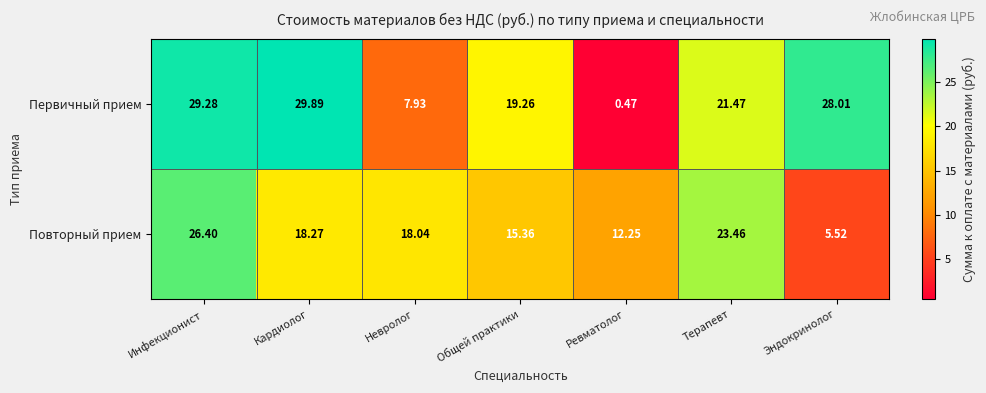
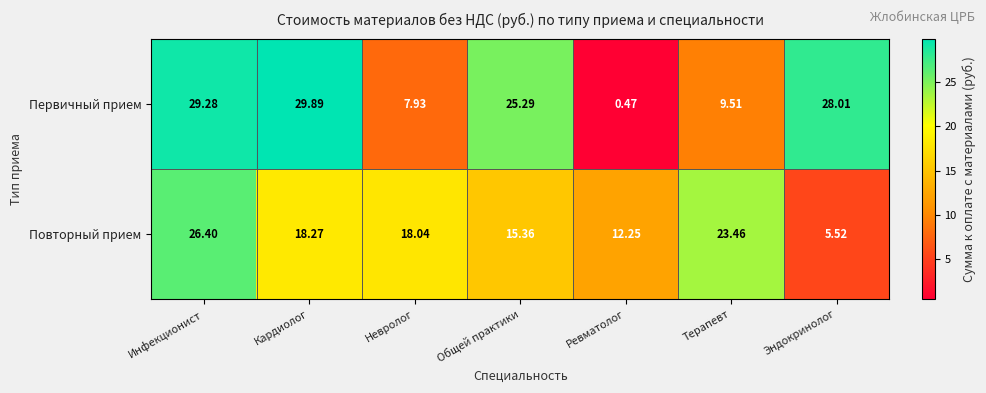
  {
    "Первичный прием": {
      "Инфекционист": 29.28,
      "Кардиолог": 29.89,
      "Невролог": 7.93,
-     "Общей практики": 19.26,
+     "Общей практики": 25.29,
      "Ревматолог": 0.47,
-     "Терапевт": 21.47,
+     "Терапевт": 9.51,
      "Эндокринолог": 28.01
    },
    "Повторный прием": {
      "Инфекционист": 26.40,
      "Кардиолог": 18.27,
      "Невролог": 18.04,
      "Общей практики": 15.36,
      "Ревматолог": 12.25,
      "Терапевт": 23.46,
      "Эндокринолог": 5.52
    }
  }
